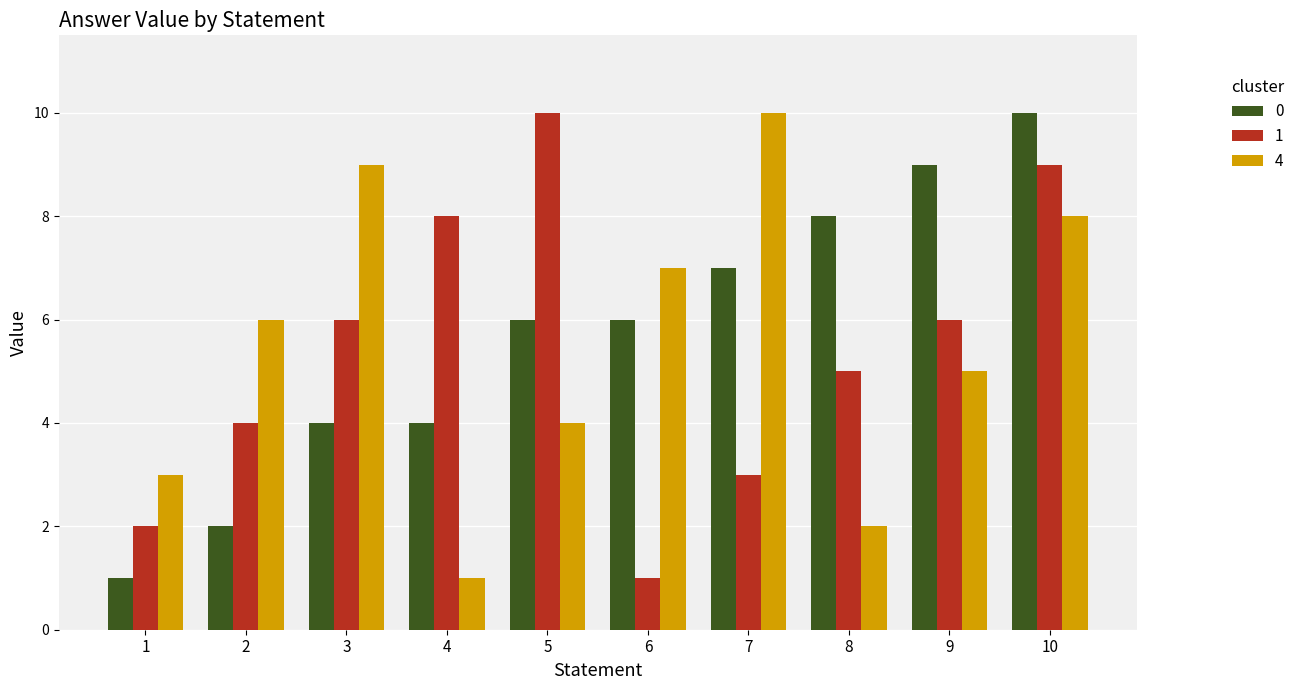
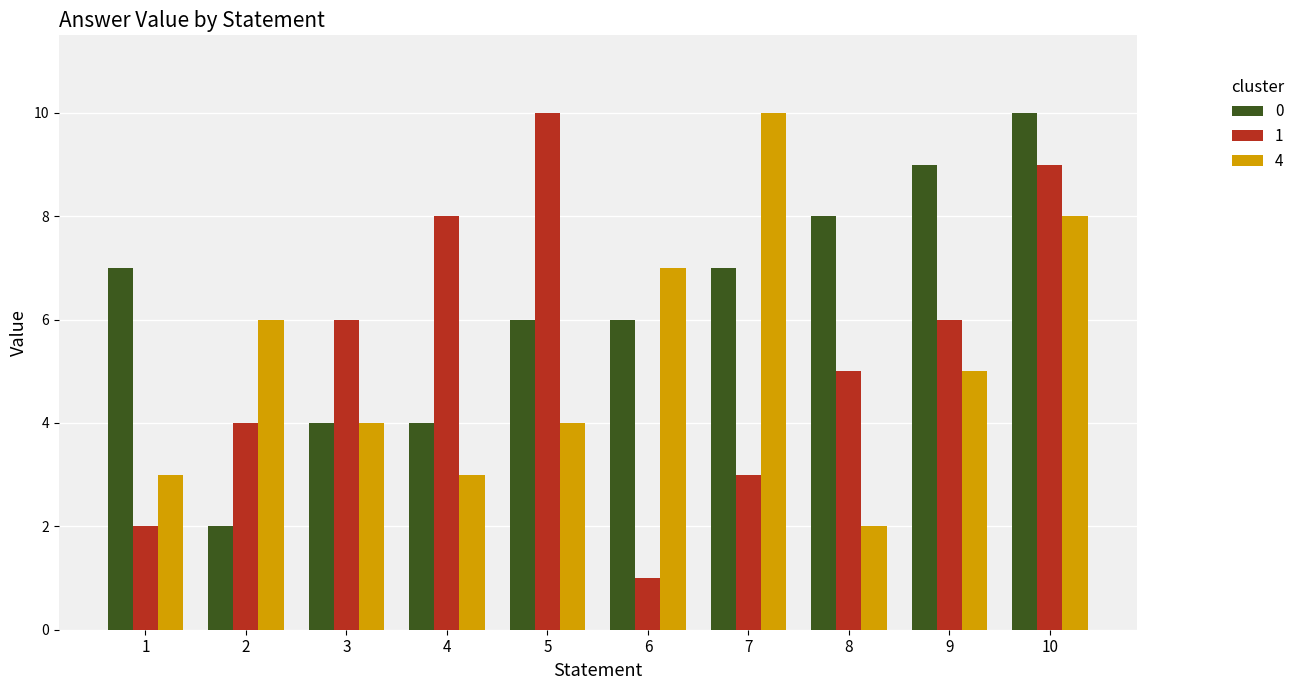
  {
    "0": {
-     "1": 1,
+     "1": 7,
      "2": 2,
      "3": 4,
      "4": 4,
      "5": 6,
      "6": 6,
      "7": 7,
      "8": 8,
      "9": 9,
      "10": 10
    },
    "1": {
      "1": 2,
      "2": 4,
      "3": 6,
      "4": 8,
      "5": 10,
      "6": 1,
      "7": 3,
      "8": 5,
      "9": 6,
      "10": 9
    },
    "4": {
      "1": 3,
      "2": 6,
-     "3": 9,
-     "4": 1,
+     "3": 4,
+     "4": 3,
      "5": 4,
      "6": 7,
      "7": 10,
      "8": 2,
      "9": 5,
      "10": 8
    }
  }
